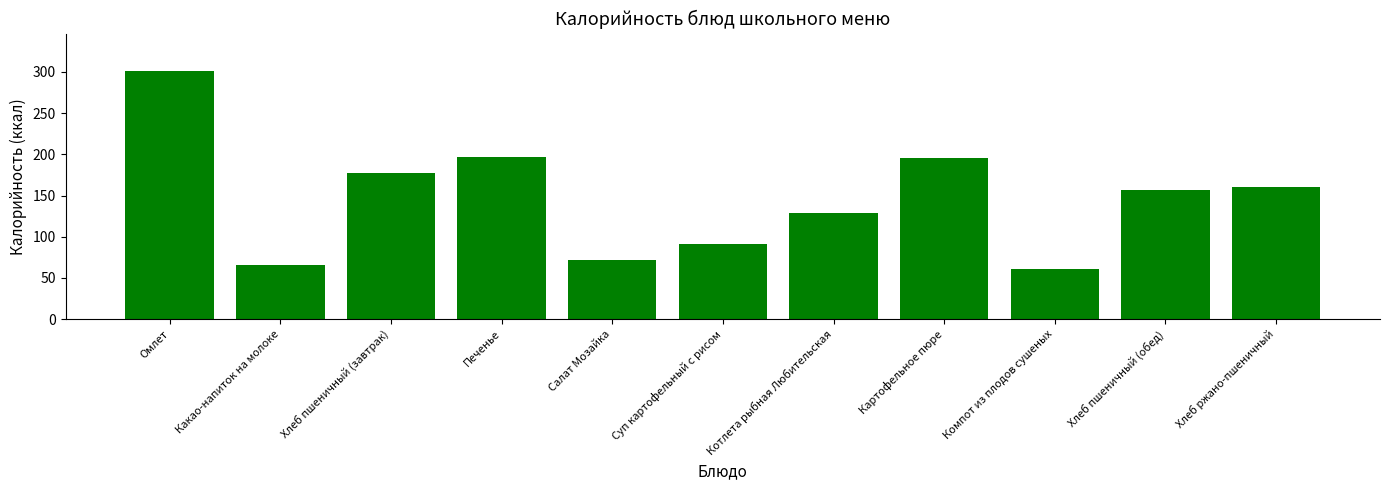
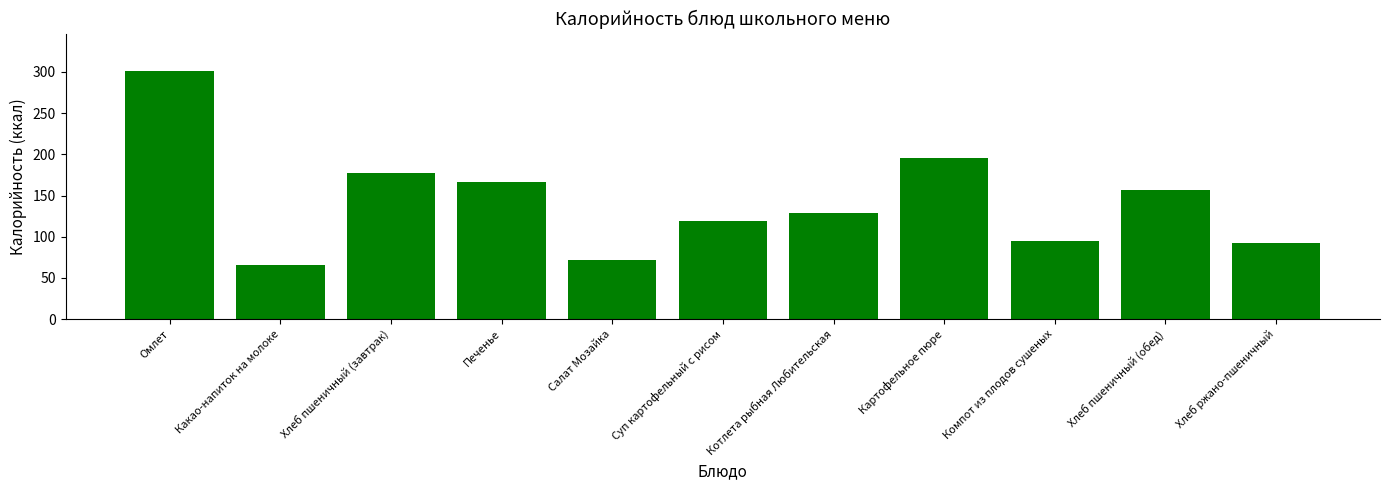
  {
    "Омлет": 300,
    "Какао-напиток на молоке": 70,
    "Хлеб пшеничный (завтрак)": 180,
-   "Печенье": 200,
+   "Печенье": 170,
    "Салат Мозайка": 70,
-   "Суп картофельный с рисом": 90,
+   "Суп картофельный с рисом": 120,
    "Котлета рыбная Любительская": 130,
    "Картофельное пюре": 200,
-   "Компот из плодов сушеных": 60,
+   "Компот из плодов сушеных": 90,
    "Хлеб пшеничный (обед)": 160,
-   "Хлеб ржано-пшеничный": 160
+   "Хлеб ржано-пшеничный": 90
  }
